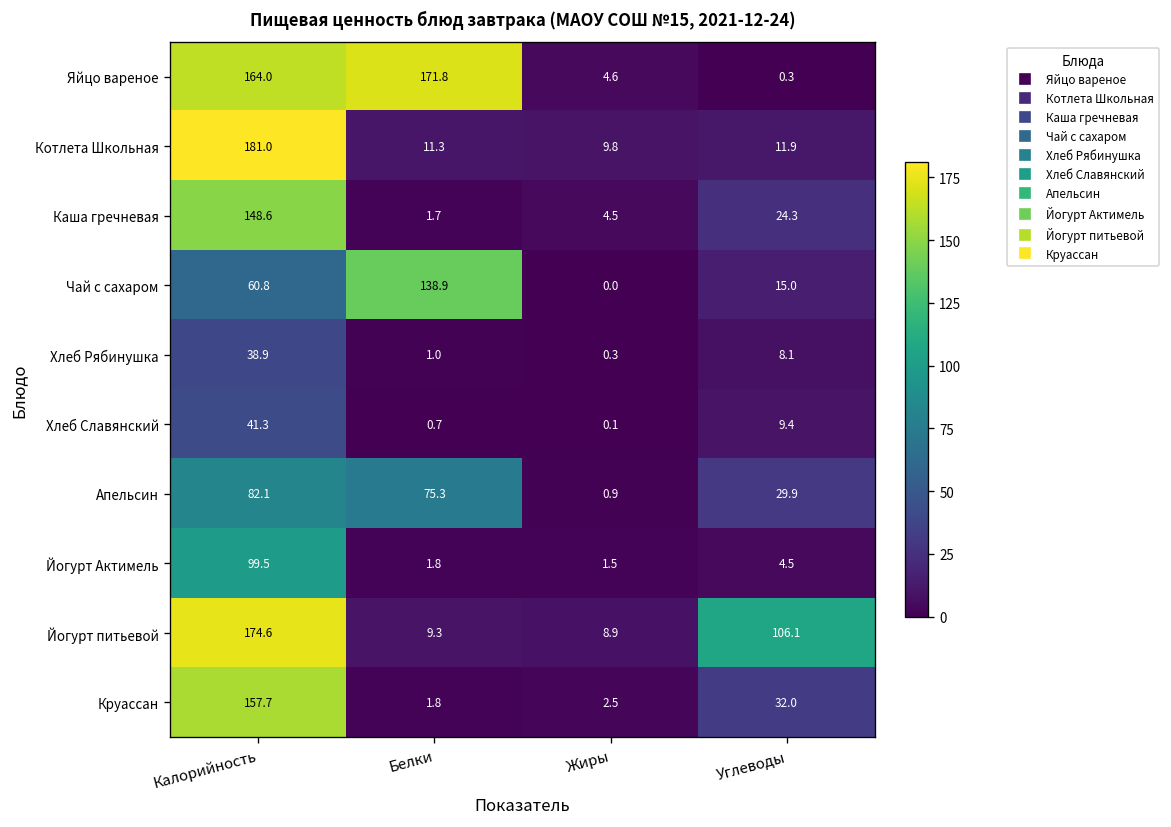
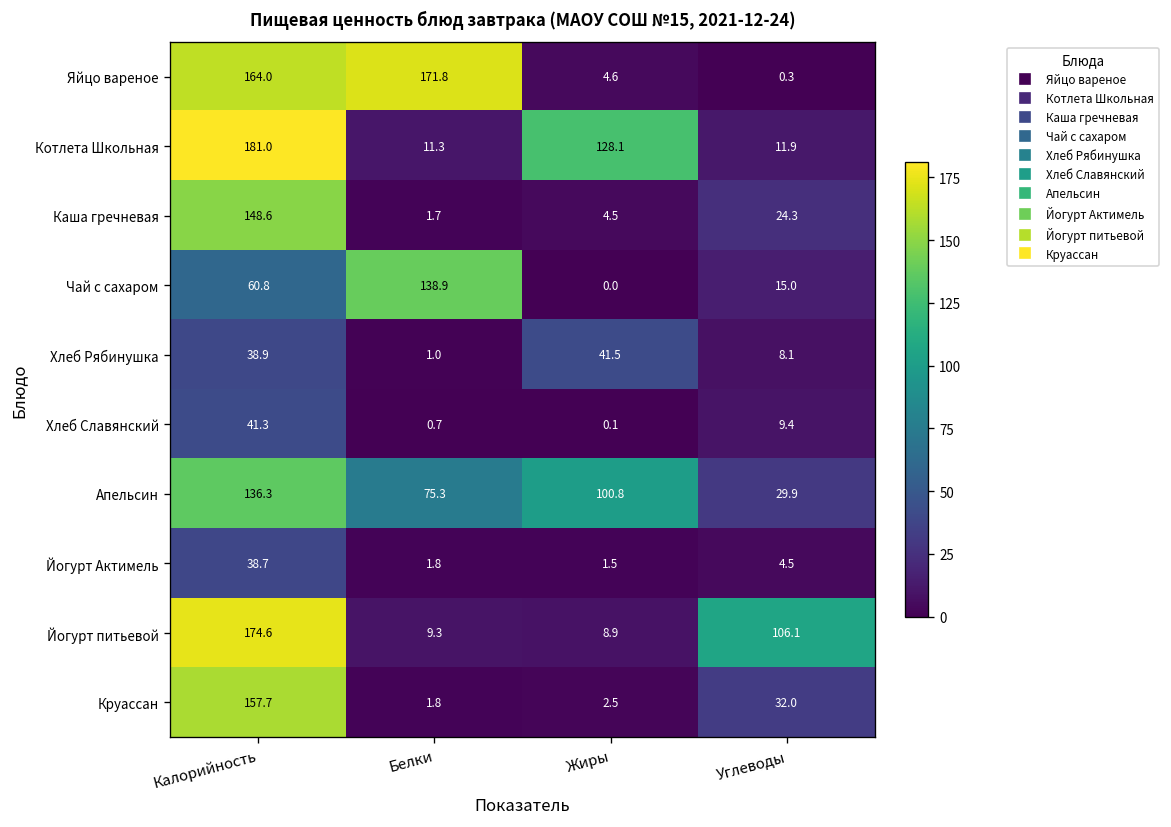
  {
    "Яйцо вареное": {
      "Калорийность": 164.0,
      "Белки": 171.8,
      "Жиры": 4.6,
      "Углеводы": 0.3
    },
    "Котлета Школьная": {
      "Калорийность": 181.0,
      "Белки": 11.3,
-     "Жиры": 9.8,
+     "Жиры": 128.1,
      "Углеводы": 11.9
    },
    "Каша гречневая": {
      "Калорийность": 148.6,
      "Белки": 1.7,
      "Жиры": 4.5,
      "Углеводы": 24.3
    },
    "Чай с сахаром": {
      "Калорийность": 60.8,
      "Белки": 138.9,
      "Жиры": 0.0,
      "Углеводы": 15.0
    },
    "Хлеб Рябинушка": {
      "Калорийность": 38.9,
      "Белки": 1.0,
-     "Жиры": 0.3,
+     "Жиры": 41.5,
      "Углеводы": 8.1
    },
    "Хлеб Славянский": {
      "Калорийность": 41.3,
      "Белки": 0.7,
      "Жиры": 0.1,
      "Углеводы": 9.4
    },
    "Апельсин": {
-     "Калорийность": 82.1,
+     "Калорийность": 136.3,
      "Белки": 75.3,
-     "Жиры": 0.9,
+     "Жиры": 100.8,
      "Углеводы": 29.9
    },
    "Йогурт Актимель": {
-     "Калорийность": 99.5,
+     "Калорийность": 38.7,
      "Белки": 1.8,
      "Жиры": 1.5,
      "Углеводы": 4.5
    },
    "Йогурт питьевой": {
      "Калорийность": 174.6,
      "Белки": 9.3,
      "Жиры": 8.9,
      "Углеводы": 106.1
    },
    "Круассан": {
      "Калорийность": 157.7,
      "Белки": 1.8,
      "Жиры": 2.5,
      "Углеводы": 32.0
    }
  }
